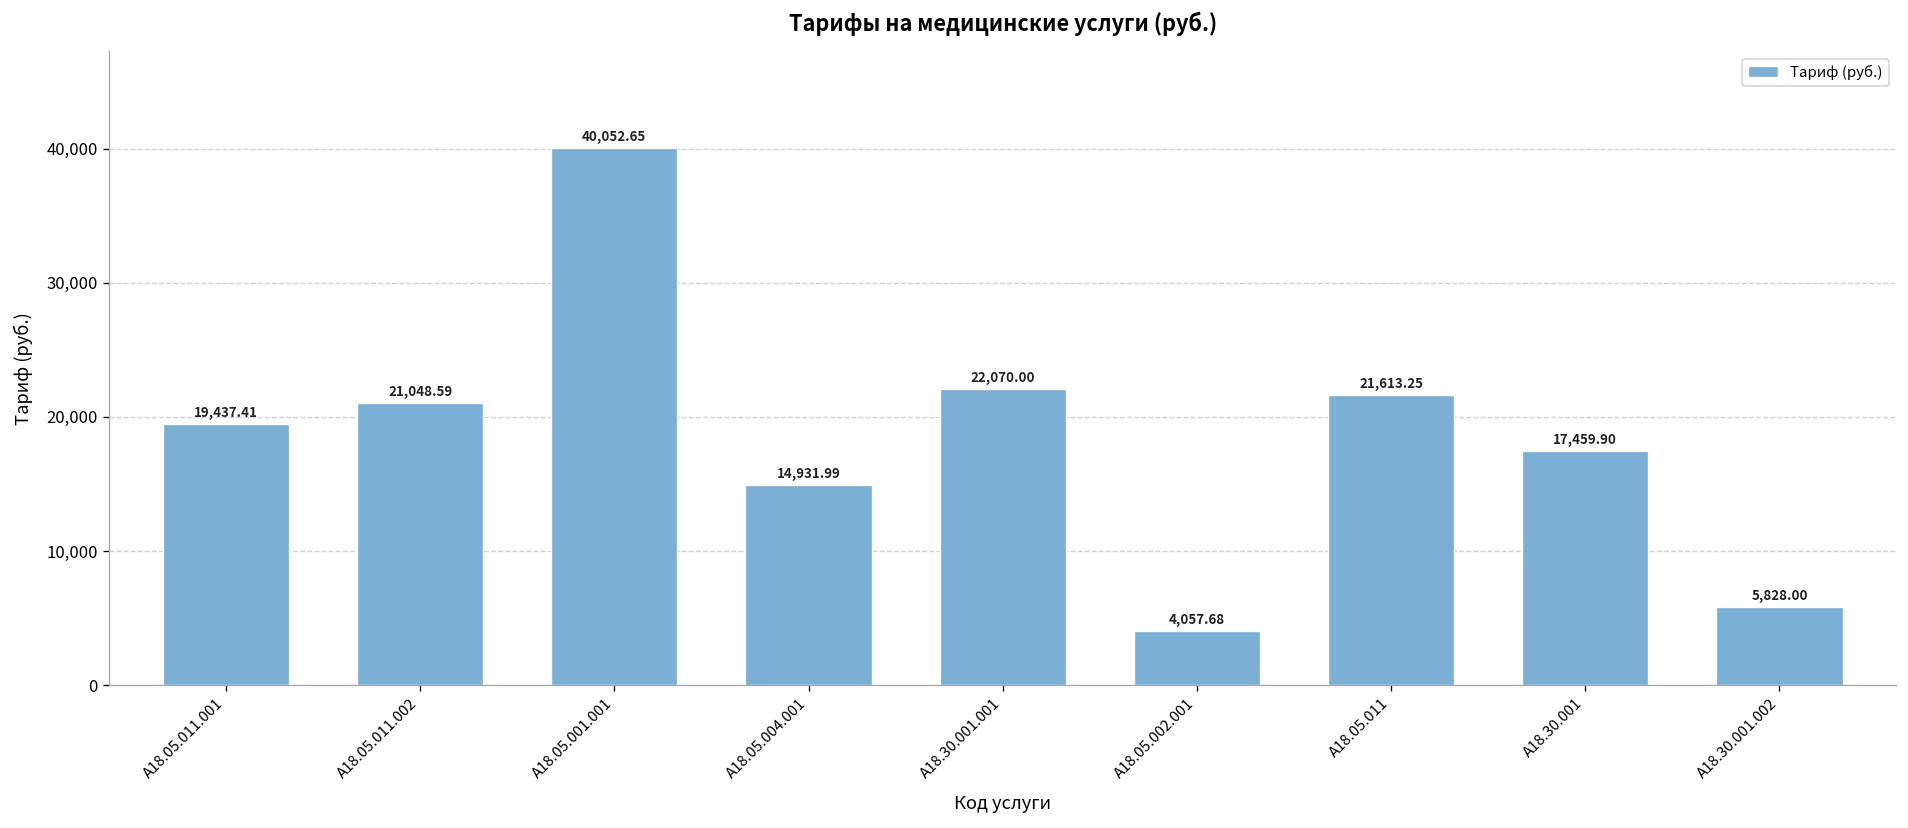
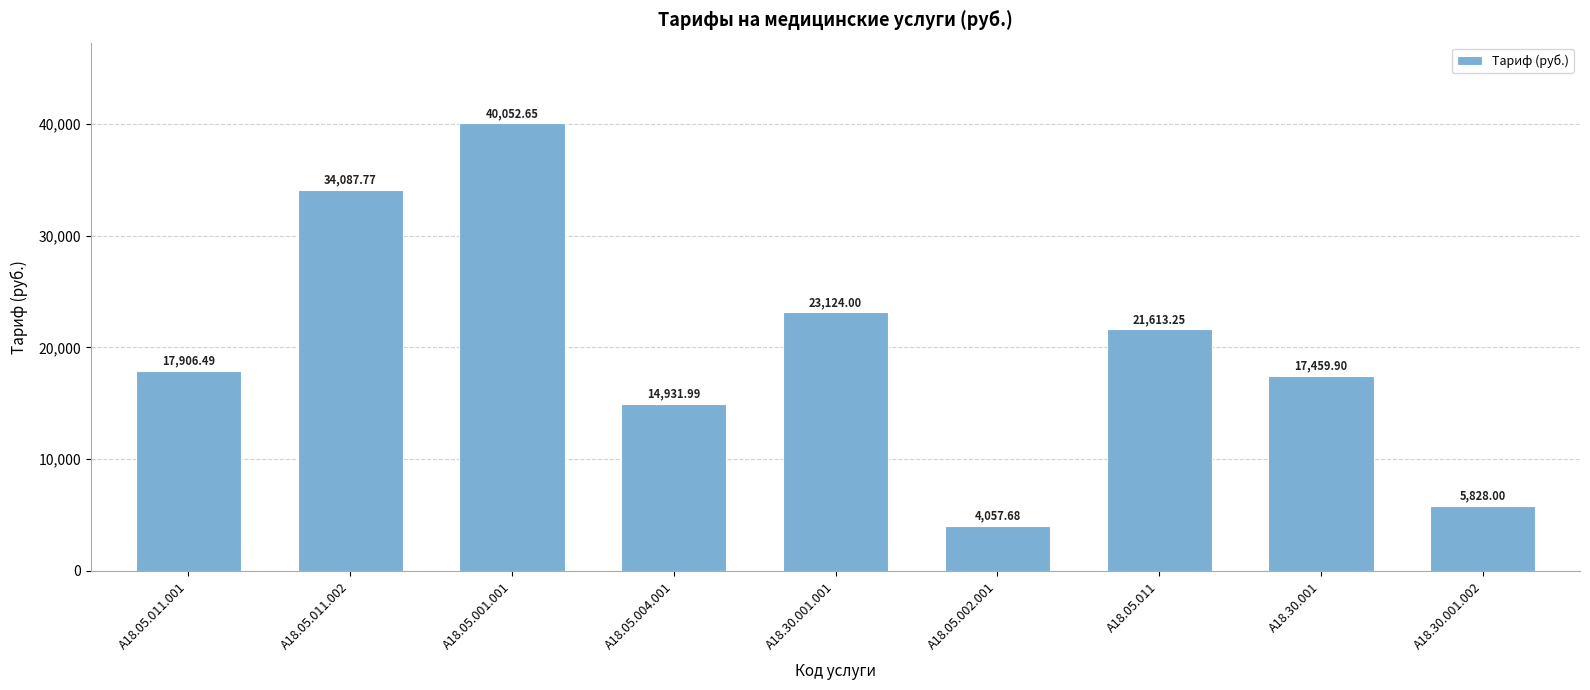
  {
-   "A18.05.011.001": "19,437.41",
-   "A18.05.011.002": "21,048.59",
+   "A18.05.011.001": "17,906.49",
+   "A18.05.011.002": "34,087.77",
    "A18.05.001.001": "40,052.65",
    "A18.05.004.001": "14,931.99",
-   "A18.30.001.001": "22,070.00",
+   "A18.30.001.001": "23,124.00",
    "A18.05.002.001": "4,057.68",
    "A18.05.011": "21,613.25",
    "A18.30.001": "17,459.90",
    "A18.30.001.002": "5,828.00"
  }
